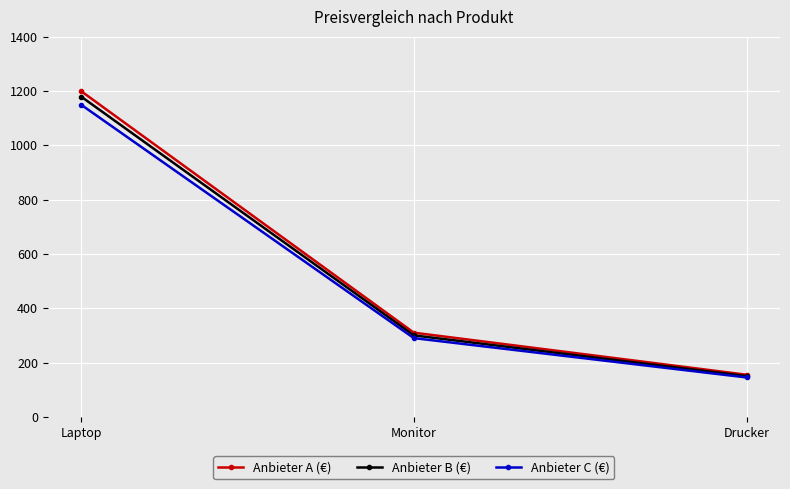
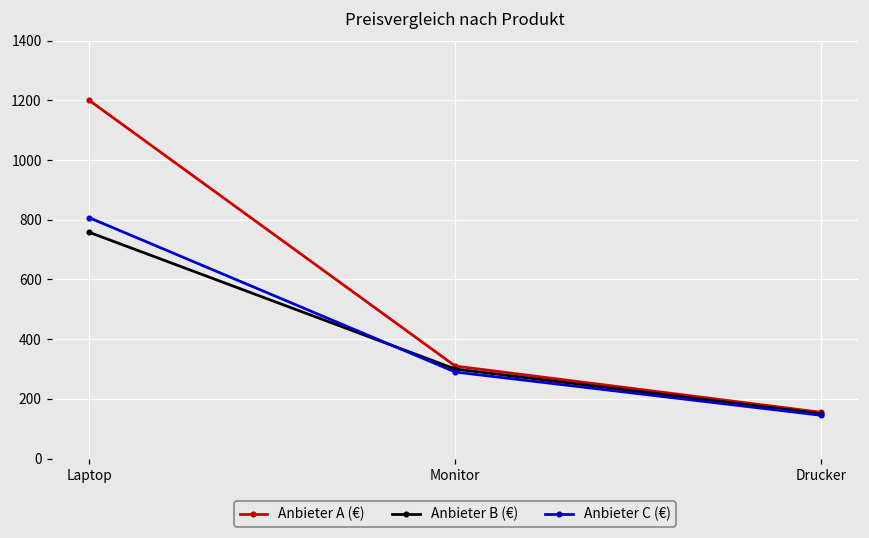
  {
    "Anbieter A (€)": {
      "Laptop": 1200,
      "Monitor": 310
    },
    "Anbieter B (€)": {
-     "Laptop": 1180,
+     "Laptop": 760,
      "Monitor": 300
    },
    "Anbieter C (€)": {
-     "Laptop": 1150,
+     "Laptop": 810,
      "Monitor": 290
    }
  }
